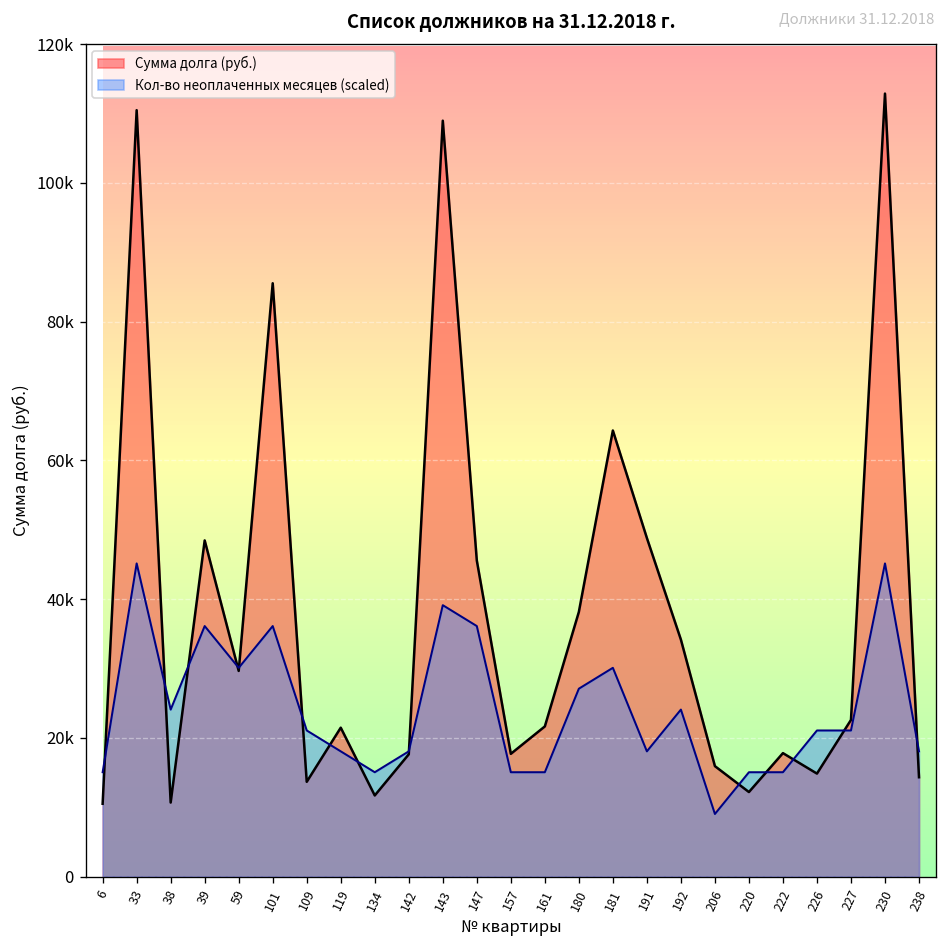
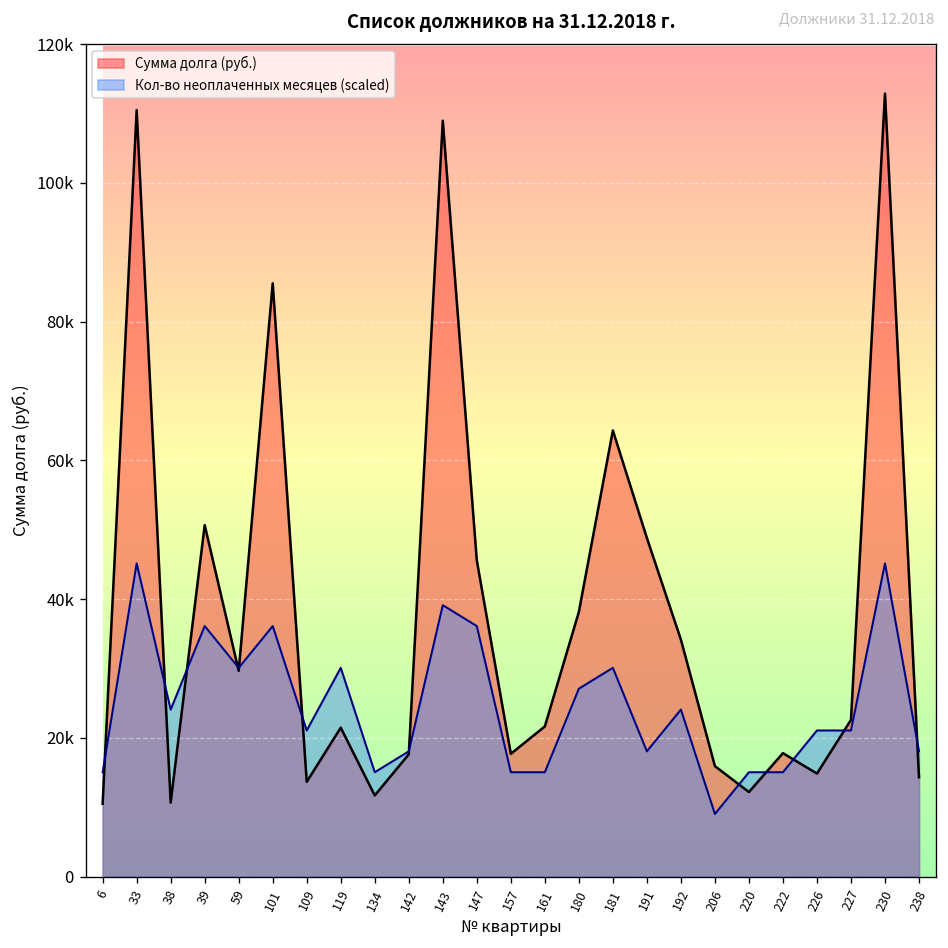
  {
    "Сумма долга (руб.)": {
      "6": 11000,
      "33": 110000,
      "38": 11000,
-     "39": 48000,
+     "39": 51000,
      "59": 30000,
      "101": 86000,
      "109": 14000,
      "119": 21000,
      "134": 12000,
      "143": 109000,
      "147": 46000,
      "157": 18000,
      "161": 22000,
      "180": 38000,
      "181": 64000,
      "191": 49000,
      "192": 34000,
      "206": 16000,
      "220": 12000,
      "222": 18000,
      "226": 15000,
      "227": 23000,
      "230": 113000,
      "238": 14000
    },
    "Кол-во неоплаченных месяцев (scaled)": {
      "6": 15000,
      "33": 45000,
      "38": 24000,
      "39": 36000,
      "59": 30000,
      "101": 36000,
      "109": 21000,
-     "119": 18000,
+     "119": 30000,
      "134": 15000,
      "143": 39000,
      "147": 36000,
      "157": 15000,
      "161": 15000,
      "180": 27000,
      "181": 30000,
      "191": 18000,
      "192": 24000,
      "206": 9000,
      "220": 15000,
      "222": 15000,
      "226": 21000,
      "227": 21000,
      "230": 45000,
      "238": 18000
    }
  }
